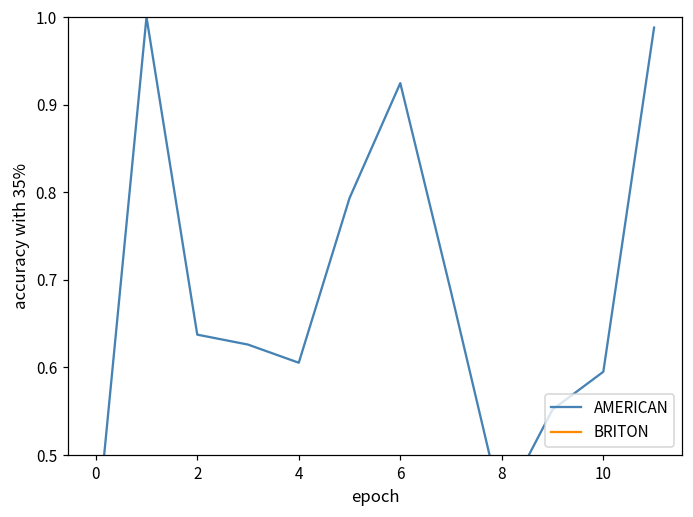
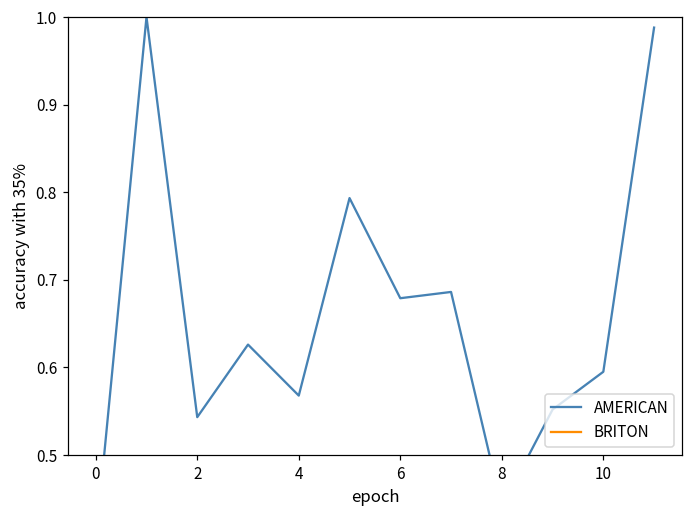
  {
    "AMERICAN": {
-     "2": 0.64,
-     "4": 0.61,
-     "6": 0.92,
+     "2": 0.54,
+     "4": 0.57,
+     "6": 0.68,
      "10": 0.60
    }
  }
